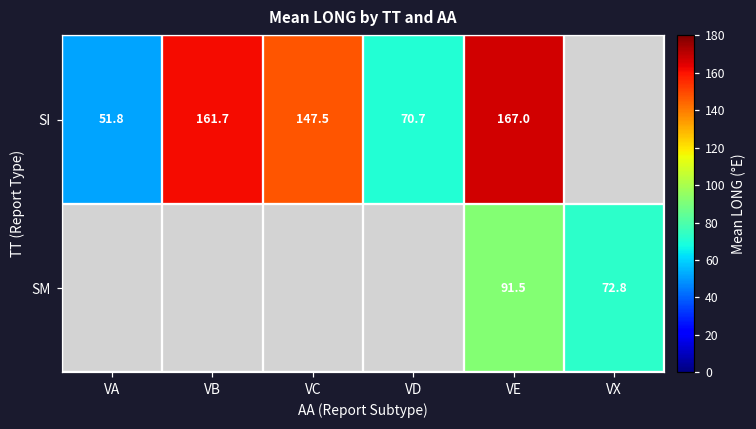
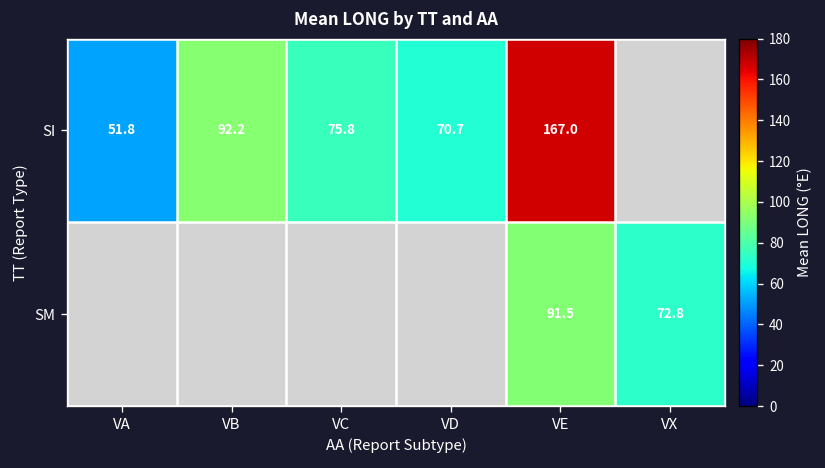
  {
    "SI": {
      "VA": 51.8,
-     "VB": 161.7,
-     "VC": 147.5,
+     "VB": 92.2,
+     "VC": 75.8,
      "VD": 70.7,
      "VE": 167.0
    },
    "SM": {
      "VE": 91.5,
      "VX": 72.8
    }
  }
